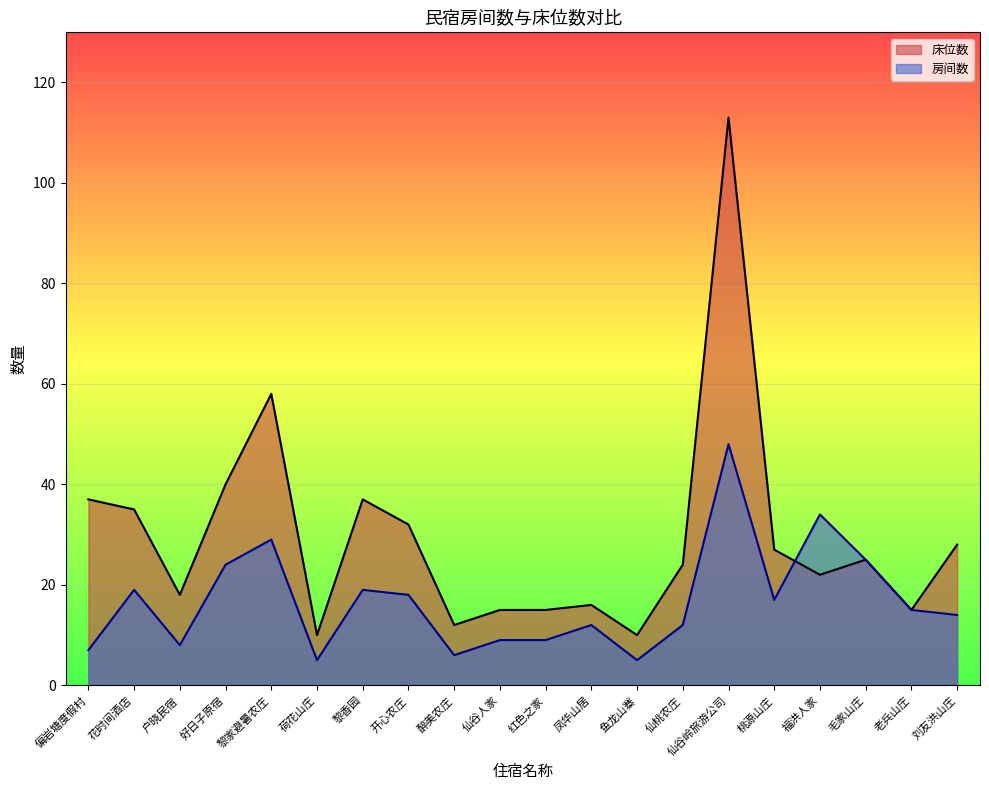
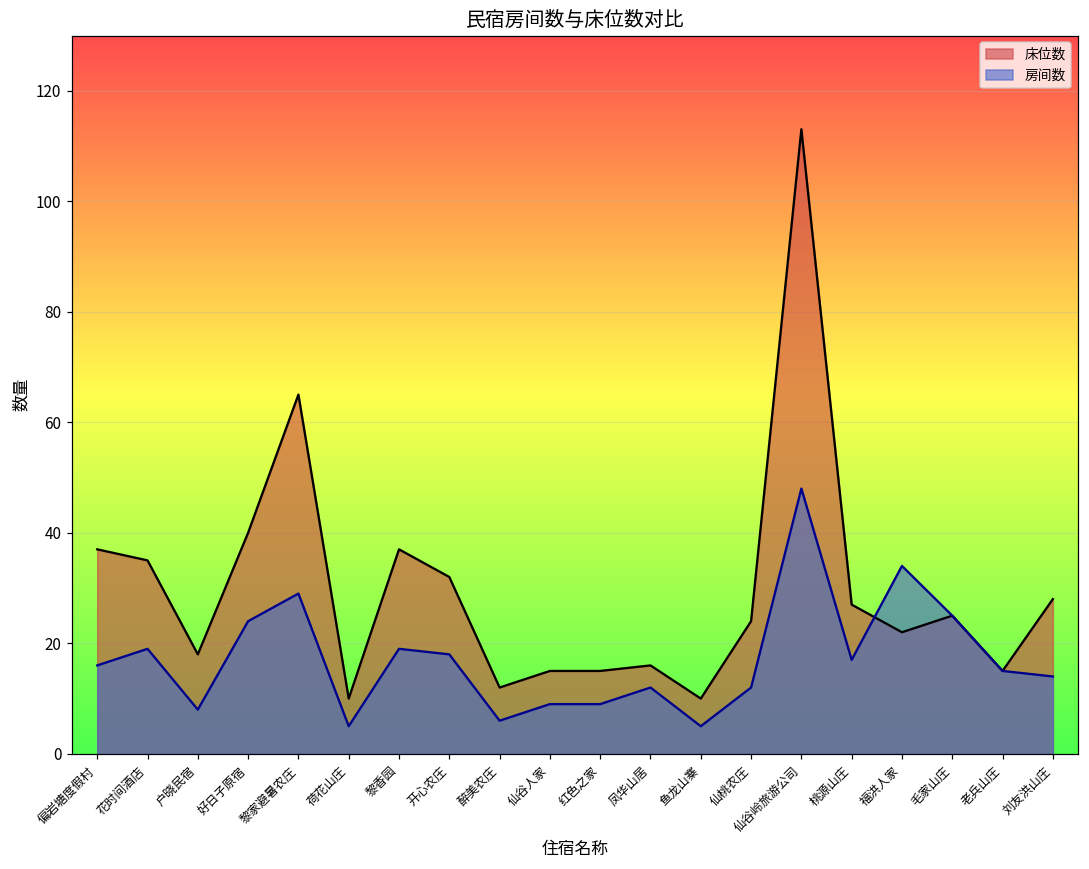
  {
    "床位数": {
      "偏岩塘度假村": 37,
      "花时间酒店": 35,
      "户晓民宿": 18,
      "好日子原宿": 40,
-     "黎家避暑农庄": 58,
+     "黎家避暑农庄": 65,
      "荷花山庄": 10,
      "黎香园": 37,
      "开心农庄": 32,
      "醉美农庄": 12,
      "仙谷人家": 15,
      "红色之家": 15,
      "凤华山居": 16,
      "鱼龙山寨": 10,
      "仙桃农庄": 24,
      "仙谷岭旅游公司": 113,
      "桃源山庄": 27,
      "福洪人家": 22,
      "刘友洪山庄": 28
    },
    "房间数": {
-     "偏岩塘度假村": 7,
+     "偏岩塘度假村": 16,
      "花时间酒店": 19,
      "户晓民宿": 8,
      "好日子原宿": 24,
      "黎家避暑农庄": 29,
      "荷花山庄": 5,
      "黎香园": 19,
      "开心农庄": 18,
      "醉美农庄": 6,
      "仙谷人家": 9,
      "红色之家": 9,
      "凤华山居": 12,
      "鱼龙山寨": 5,
      "仙桃农庄": 12,
      "仙谷岭旅游公司": 48,
      "桃源山庄": 17,
      "福洪人家": 34,
      "刘友洪山庄": 14
    }
  }
